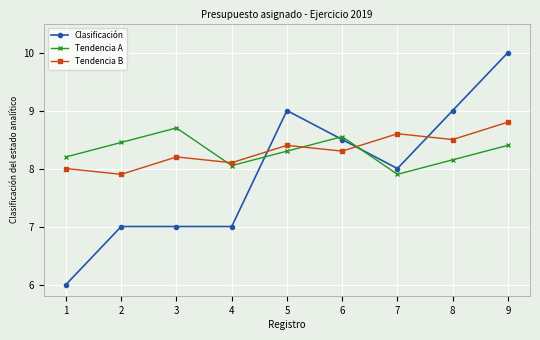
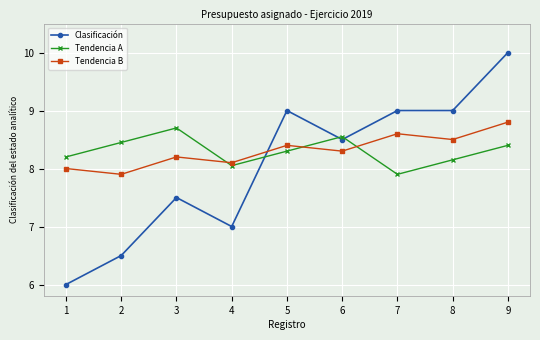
  {
    "Clasificación": {
      "1": 6.0,
-     "2": 7.0,
-     "3": 7.0,
+     "2": 6.5,
+     "3": 7.5,
      "4": 7.0,
      "5": 9.0,
      "6": 8.5,
-     "7": 8.0,
+     "7": 9.0,
      "8": 9.0,
      "9": 10.0
    },
    "Tendencia A": {
      "1": 8.2,
      "2": 8.5,
      "3": 8.7,
      "4": 8.0,
      "5": 8.3,
      "6": 8.5,
      "7": 7.9,
      "8": 8.2,
      "9": 8.4
    },
    "Tendencia B": {
      "1": 8.0,
      "2": 7.9,
      "3": 8.2,
      "4": 8.1,
      "5": 8.4,
      "6": 8.3,
      "7": 8.6,
      "8": 8.5,
      "9": 8.8
    }
  }
